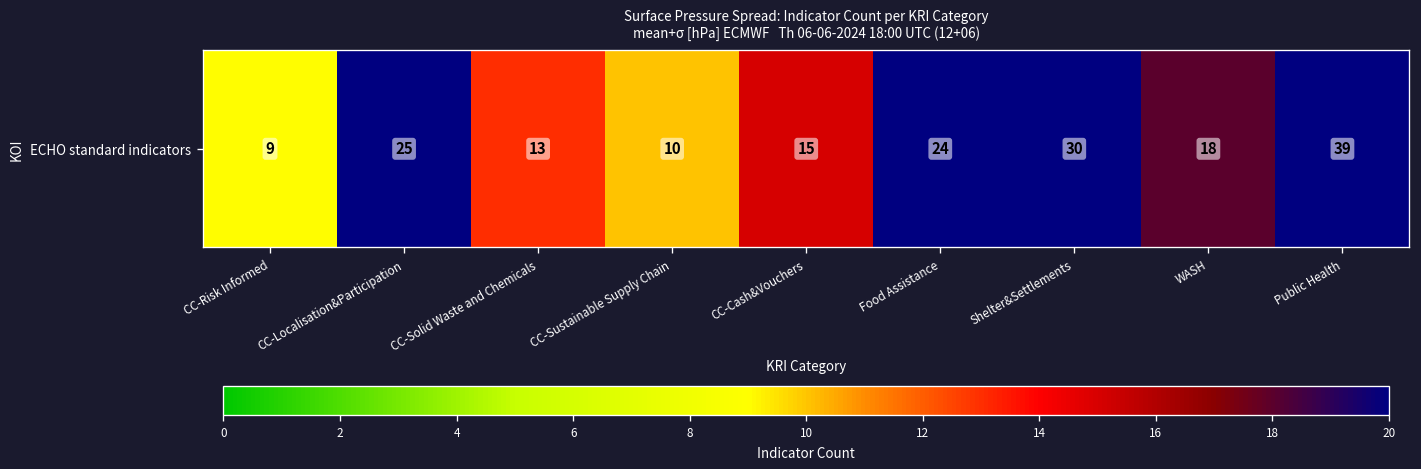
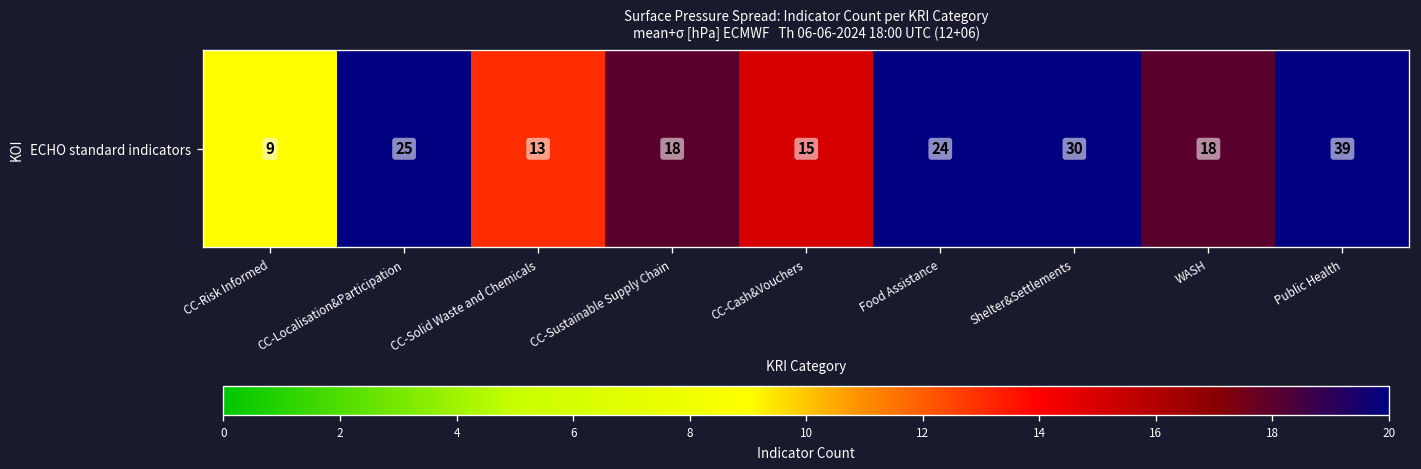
  {
    "ECHO standard indicators": {
-     "CC-Sustainable Supply Chain": 10
+     "CC-Sustainable Supply Chain": 18
    }
  }
